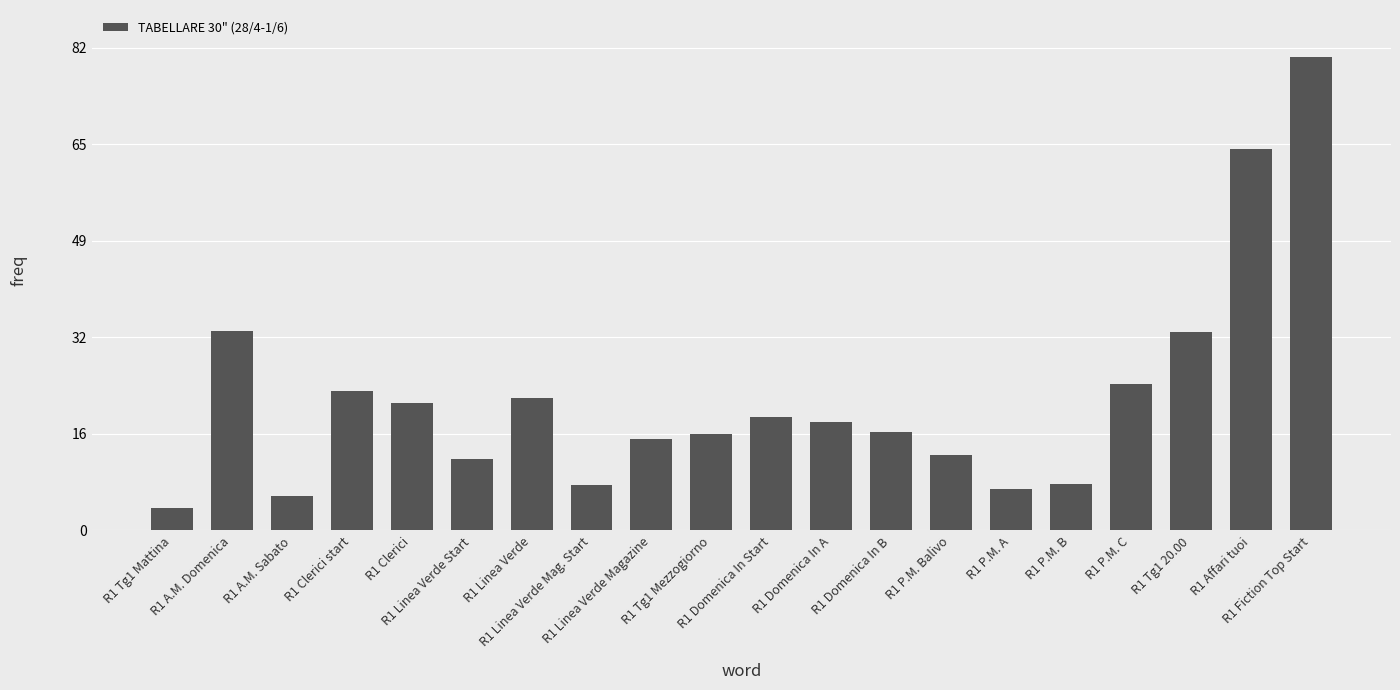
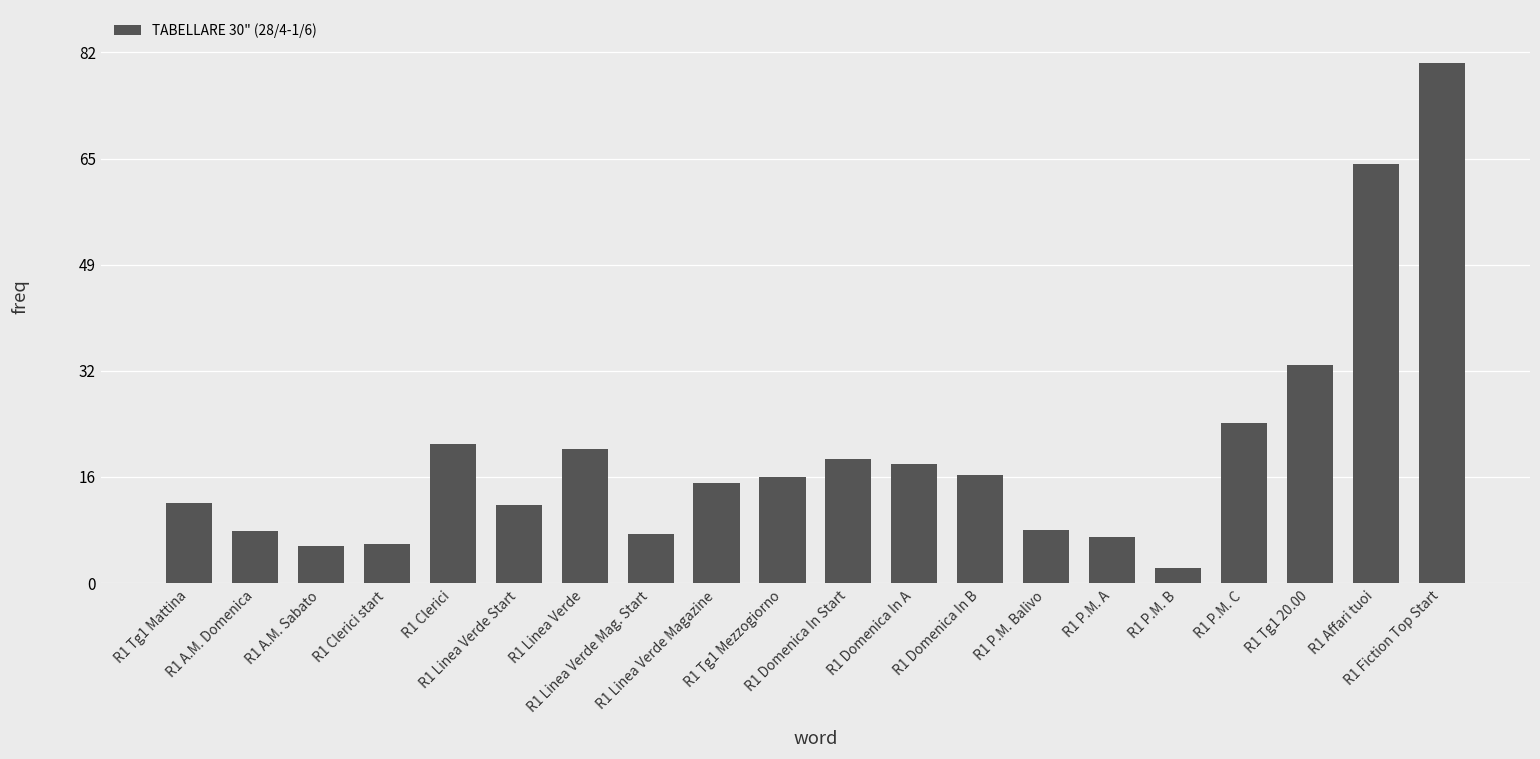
  {
-   "R1 Tg1 Mattina": 4,
-   "R1 A.M. Domenica": 34,
+   "R1 Tg1 Mattina": 12,
+   "R1 A.M. Domenica": 8,
    "R1 A.M. Sabato": 6,
-   "R1 Clerici start": 24,
+   "R1 Clerici start": 6,
    "R1 Clerici": 22,
    "R1 Linea Verde Start": 12,
-   "R1 Linea Verde": 22,
+   "R1 Linea Verde": 21,
    "R1 Linea Verde Mag. Start": 8,
    "R1 Linea Verde Magazine": 15,
    "R1 Tg1 Mezzogiorno": 16,
    "R1 Domenica In Start": 19,
    "R1 Domenica In A": 18,
    "R1 Domenica In B": 17,
-   "R1 P.M. Balivo": 13,
+   "R1 P.M. Balivo": 8,
    "R1 P.M. A": 7,
-   "R1 P.M. B": 8,
+   "R1 P.M. B": 2,
    "R1 P.M. C": 25,
    "R1 Tg1 20.00": 34,
    "R1 Affari tuoi": 65,
    "R1 Fiction Top Start": 80
  }
